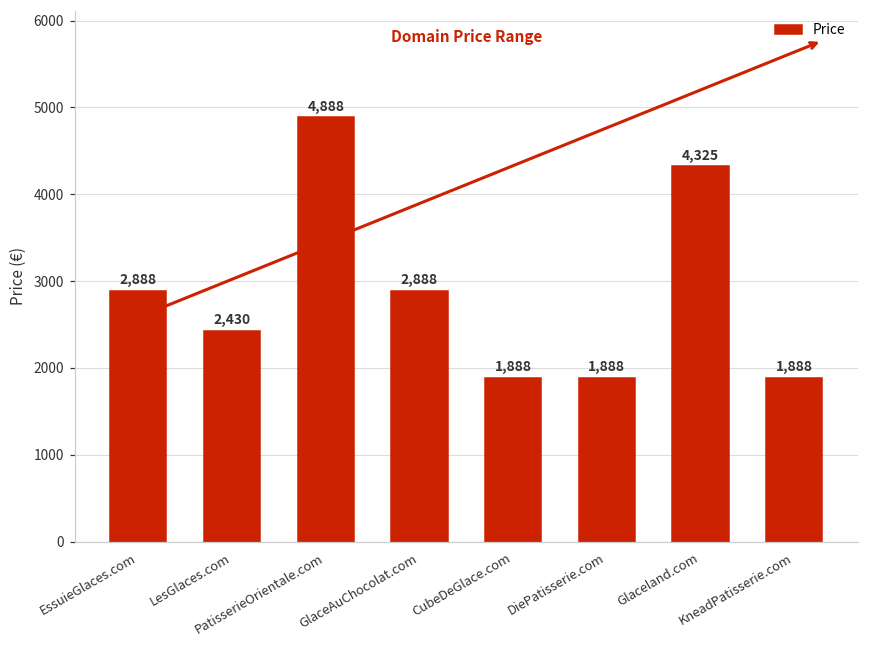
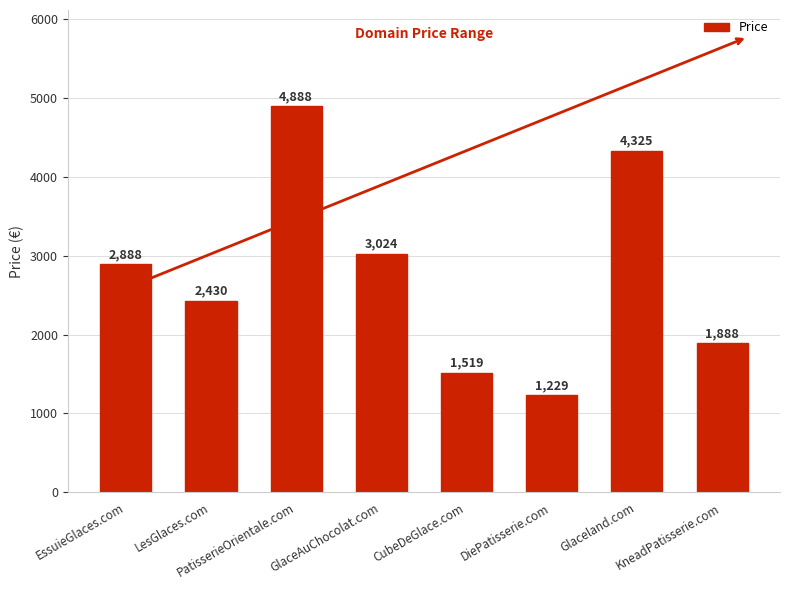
  {
    "EssuieGlaces.com": "2,888",
    "LesGlaces.com": "2,430",
    "PatisserieOrientale.com": "4,888",
-   "GlaceAuChocolat.com": "2,888",
-   "CubeDeGlace.com": "1,888",
-   "DiePatisserie.com": "1,888",
+   "GlaceAuChocolat.com": "3,024",
+   "CubeDeGlace.com": "1,519",
+   "DiePatisserie.com": "1,229",
    "Glaceland.com": "4,325",
    "KneadPatisserie.com": "1,888"
  }
